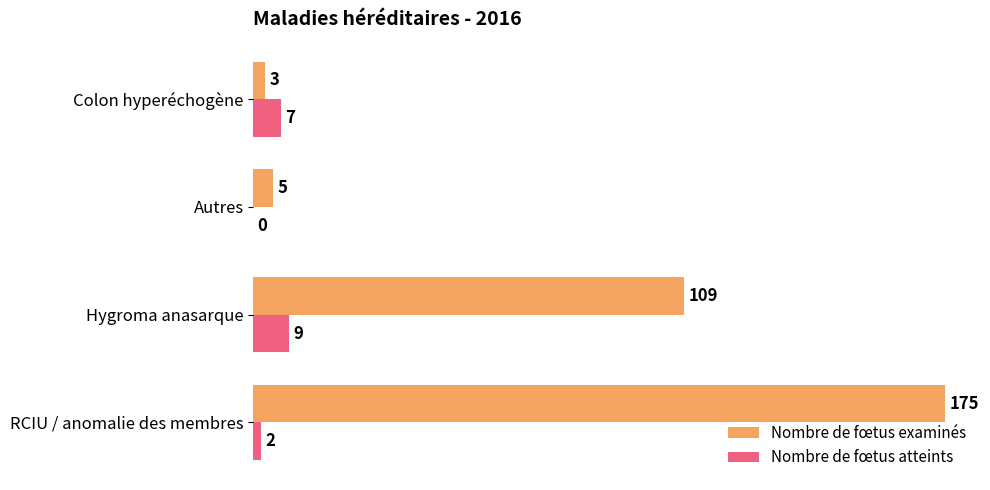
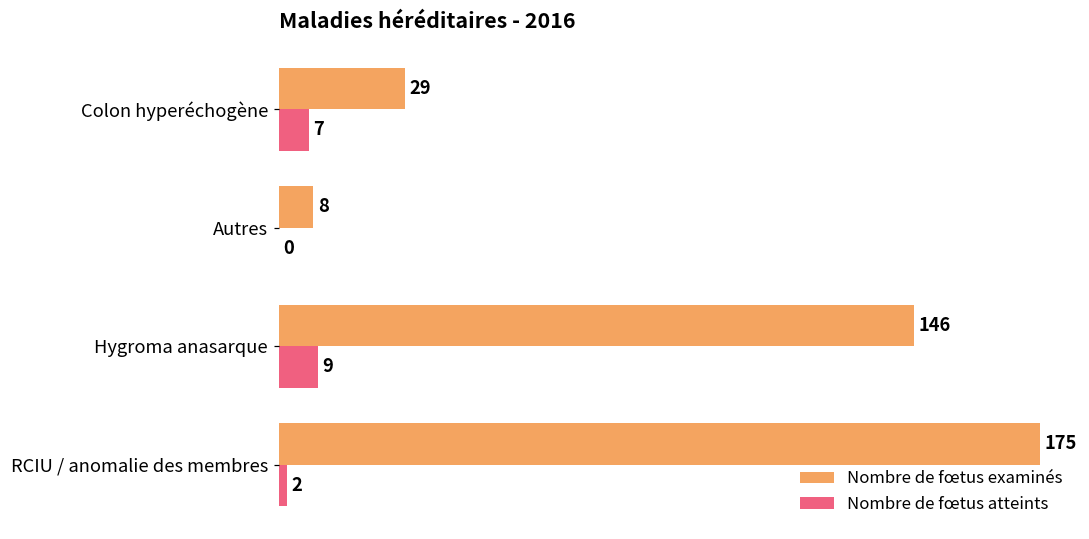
  {
    "Nombre de fœtus examinés": {
-     "Colon hyperéchogène": 3,
-     "Autres": 5,
-     "Hygroma anasarque": 109,
+     "Colon hyperéchogène": 29,
+     "Autres": 8,
+     "Hygroma anasarque": 146,
      "RCIU / anomalie des membres": 175
    },
    "Nombre de fœtus atteints": {
      "Colon hyperéchogène": 7,
      "Autres": 0,
      "Hygroma anasarque": 9,
      "RCIU / anomalie des membres": 2
    }
  }
